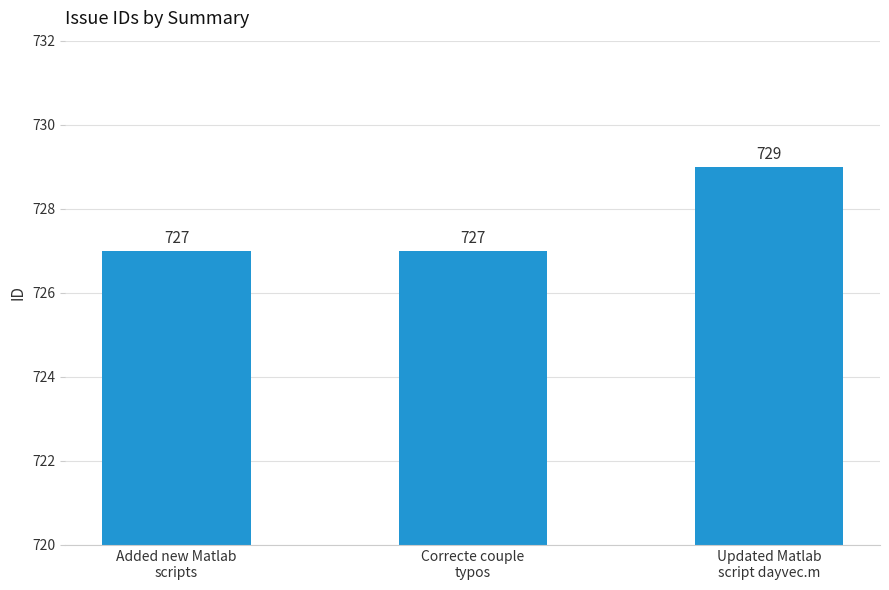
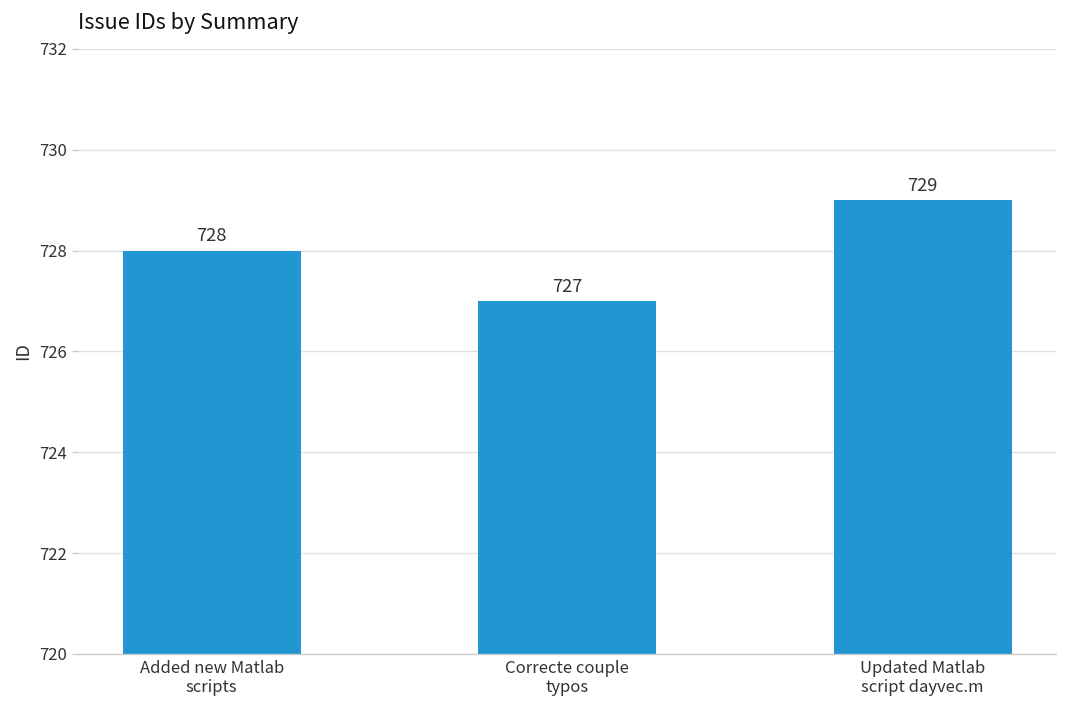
  {
-   "Added new Matlab scripts": 727,
+   "Added new Matlab scripts": 728,
    "Correcte couple typos": 727,
    "Updated Matlab script dayvec.m": 729
  }
